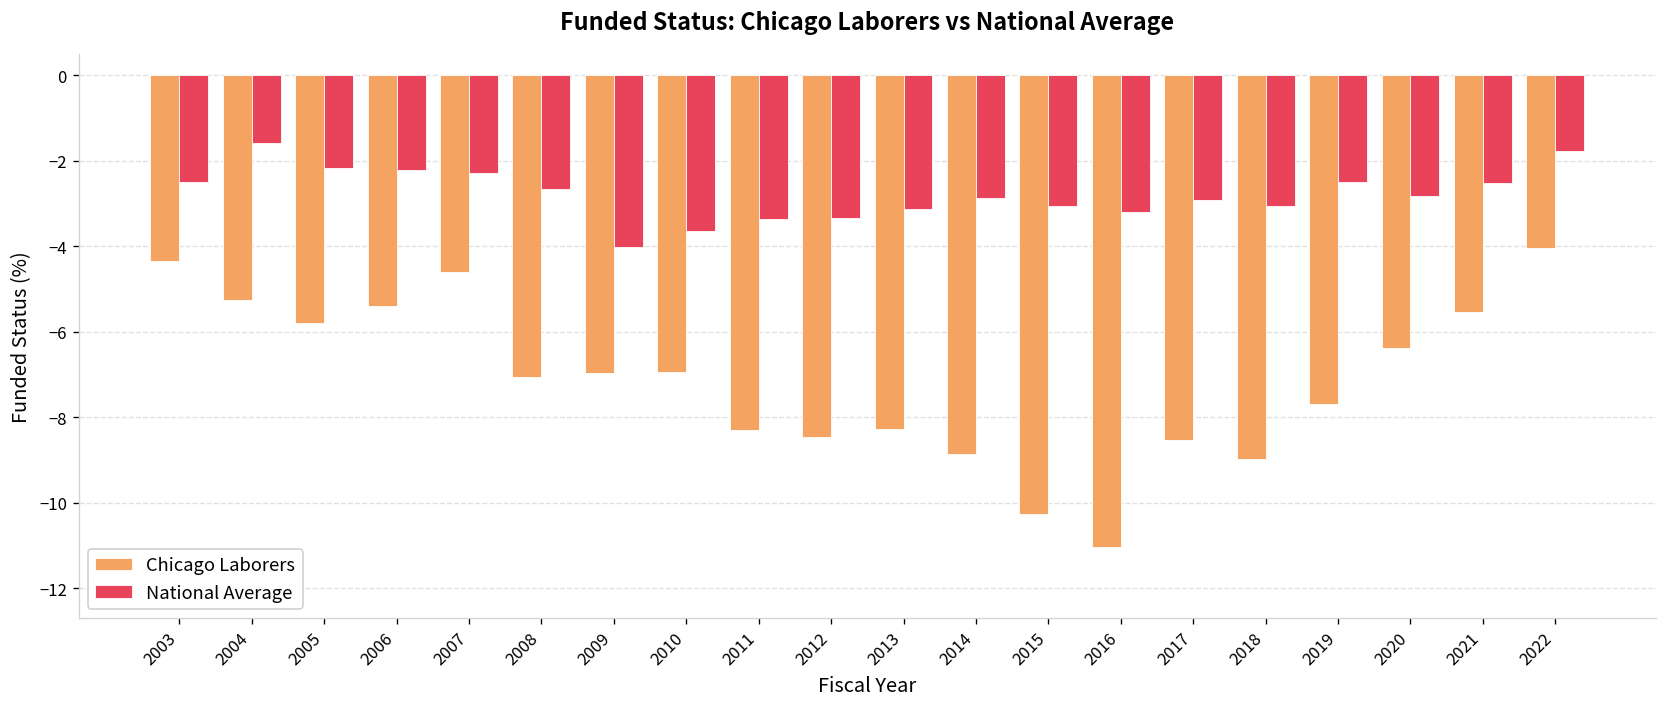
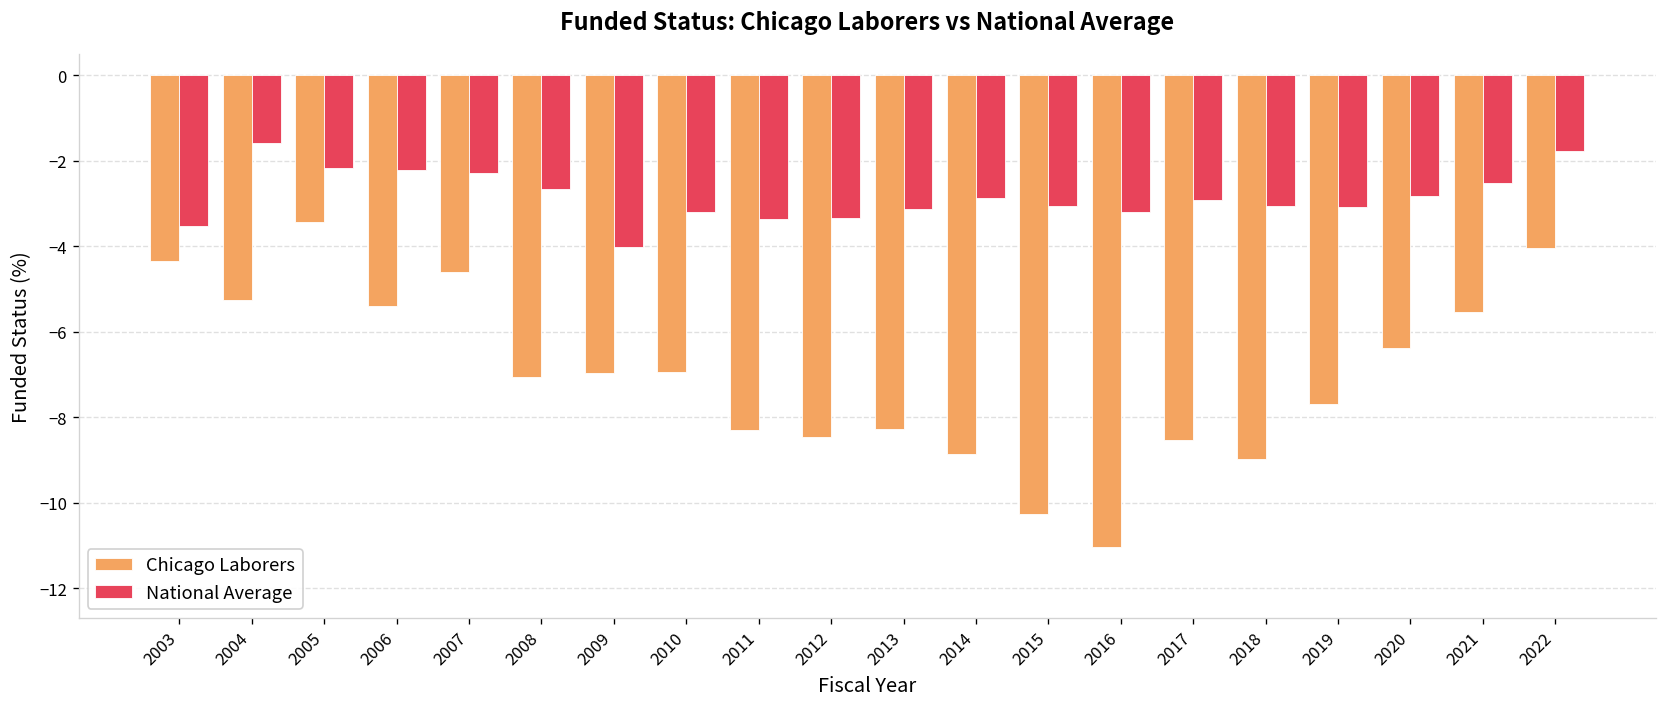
  {
    "Chicago Laborers": {
      "2003": -4.3,
      "2004": -5.3,
-     "2005": -5.8,
+     "2005": -3.4,
      "2006": -5.4,
      "2007": -4.6,
      "2008": -7.0,
      "2009": -7.0,
      "2010": -6.9,
      "2011": -8.3,
      "2012": -8.5,
      "2013": -8.3,
      "2014": -8.9,
      "2015": -10.3,
      "2016": -11.0,
      "2017": -8.5,
      "2018": -9.0,
      "2019": -7.7,
      "2020": -6.4,
      "2021": -5.5,
      "2022": -4.0
    },
    "National Average": {
-     "2003": -2.5,
+     "2003": -3.5,
      "2004": -1.6,
      "2005": -2.2,
      "2006": -2.2,
      "2007": -2.3,
      "2008": -2.6,
      "2009": -4.0,
-     "2010": -3.6,
+     "2010": -3.2,
      "2011": -3.4,
      "2012": -3.3,
      "2013": -3.1,
      "2014": -2.9,
      "2015": -3.1,
      "2016": -3.2,
      "2017": -2.9,
      "2018": -3.1,
-     "2019": -2.5,
+     "2019": -3.1,
      "2020": -2.8,
      "2021": -2.5,
      "2022": -1.8
    }
  }
